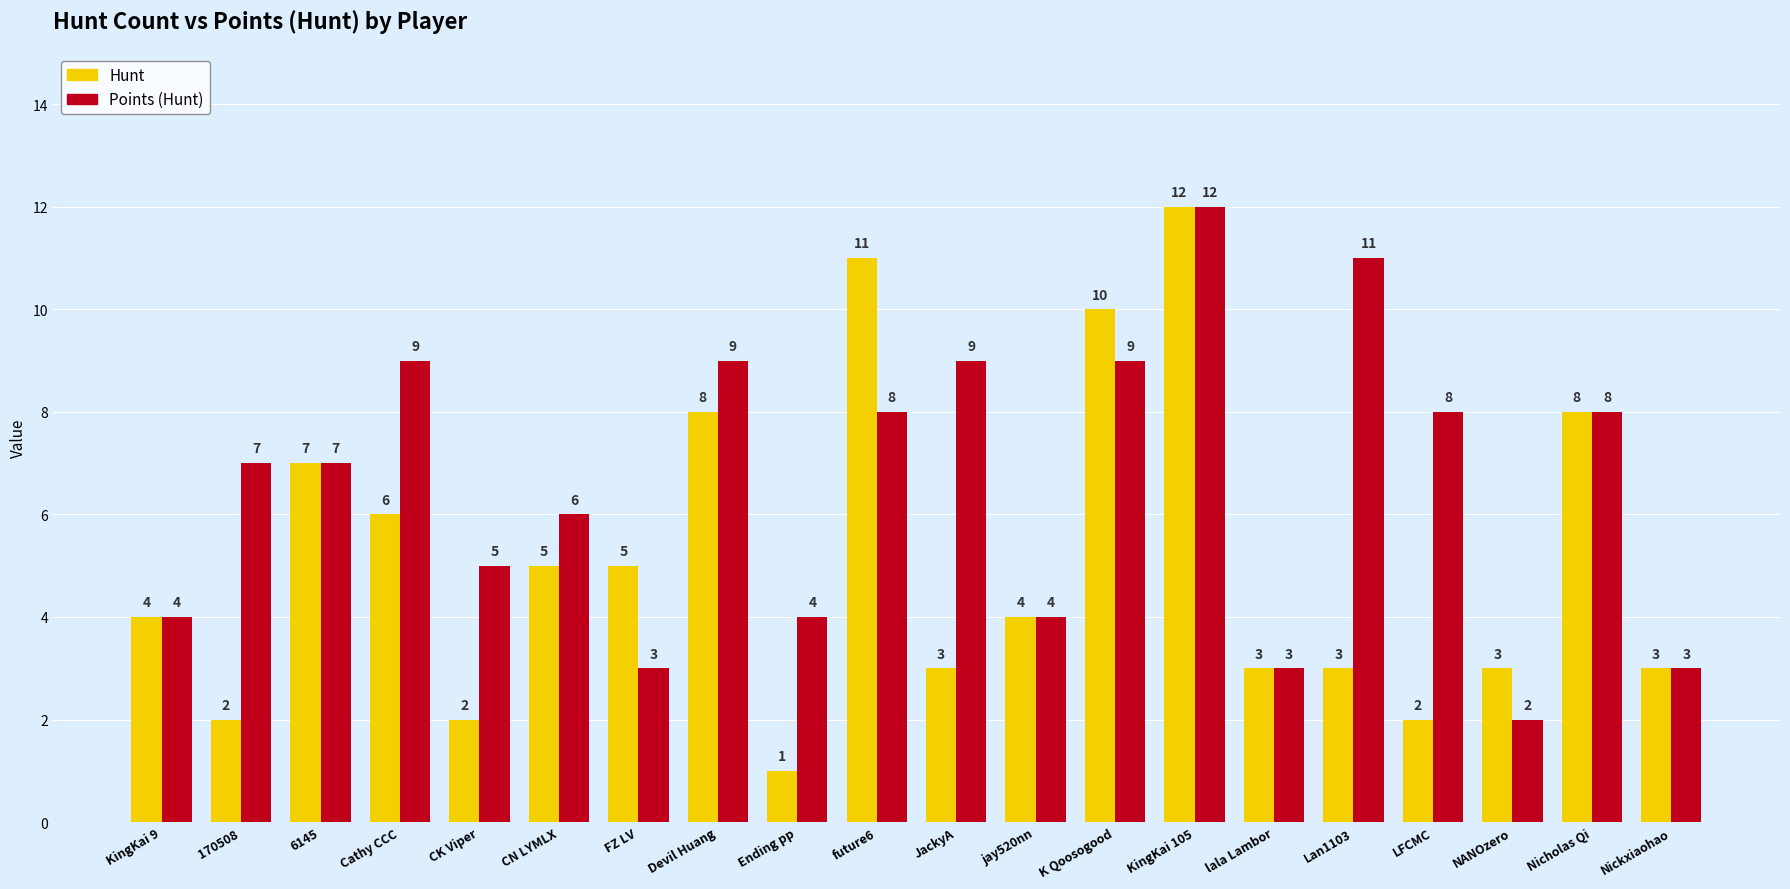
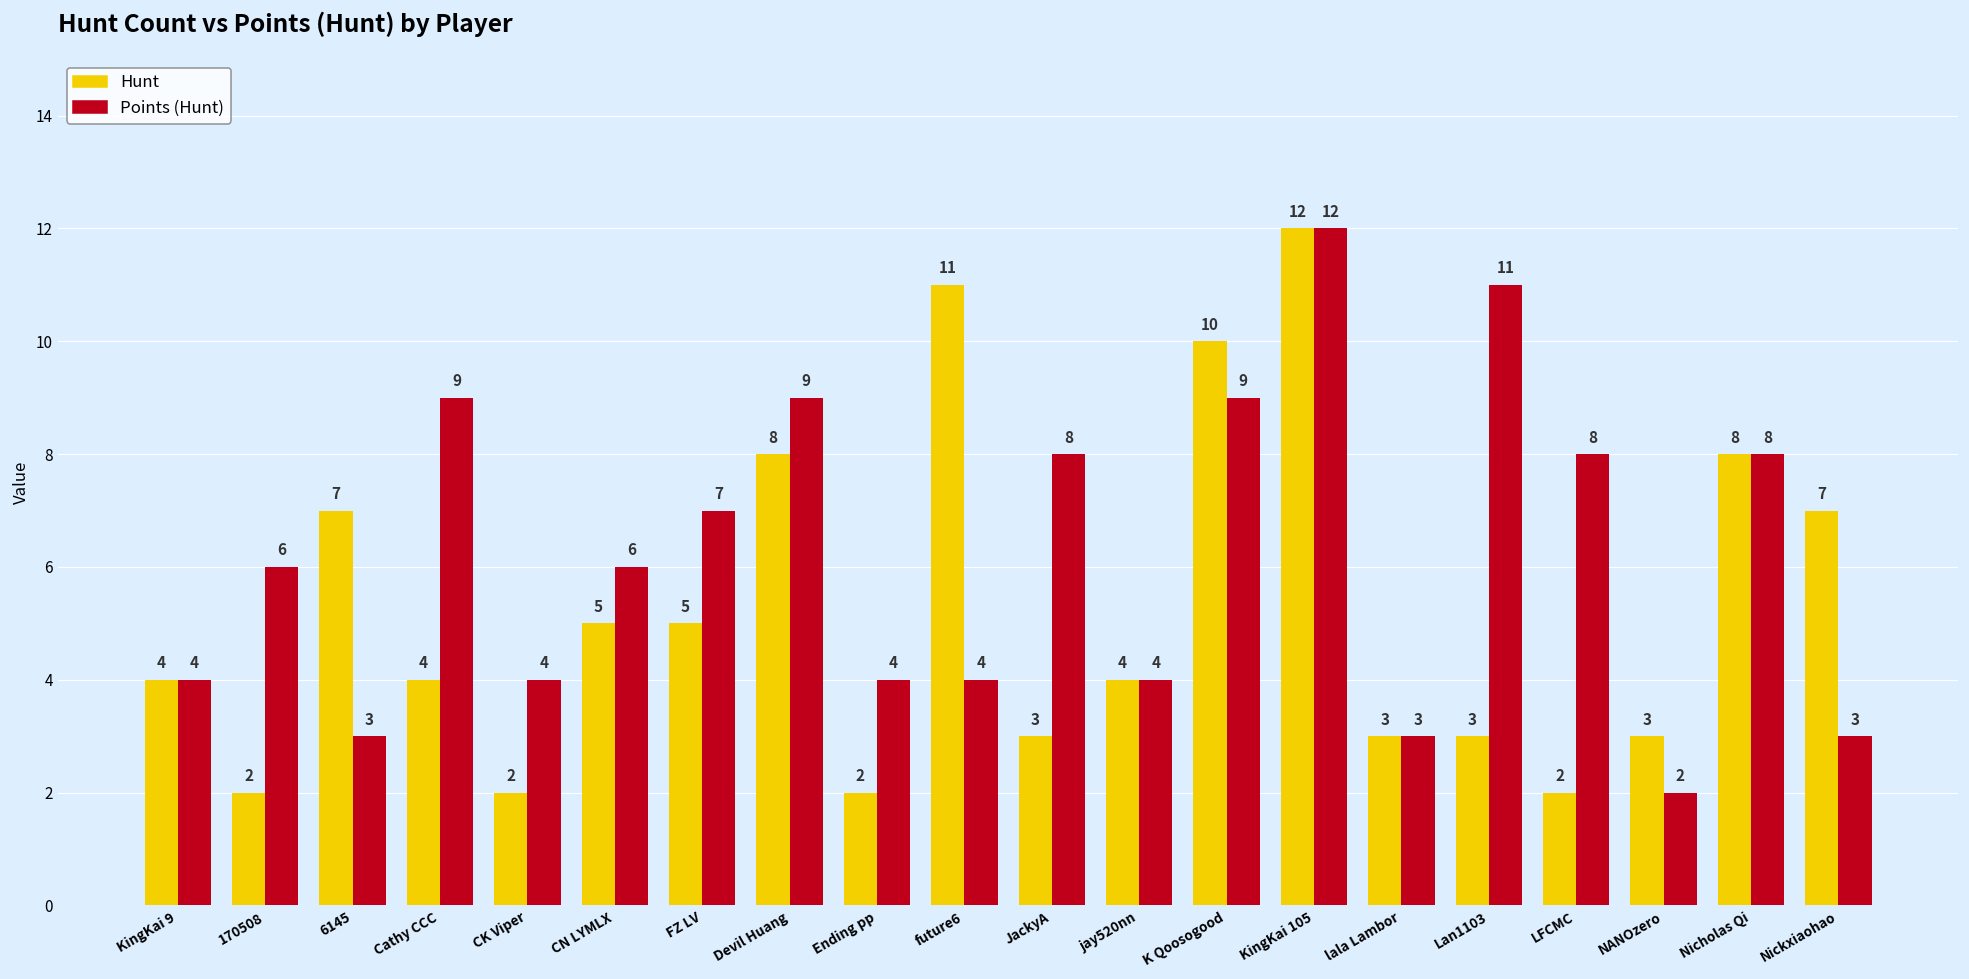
  {
    "Hunt": {
      "KingKai 9": 4,
      "170508": 2,
      "6145": 7,
-     "Cathy CCC": 6,
+     "Cathy CCC": 4,
      "CK Viper": 2,
      "CN LYMLX": 5,
      "FZ LV": 5,
      "Devil Huang": 8,
-     "Ending pp": 1,
+     "Ending pp": 2,
      "future6": 11,
      "JackyA": 3,
      "jay520nn": 4,
      "K Qoosogood": 10,
      "KingKai 105": 12,
      "lala Lambor": 3,
      "Lan1103": 3,
      "LFCMC": 2,
      "NANOzero": 3,
      "Nicholas Qi": 8,
-     "Nickxiaohao": 3
+     "Nickxiaohao": 7
    },
    "Points (Hunt)": {
      "KingKai 9": 4,
-     "170508": 7,
-     "6145": 7,
+     "170508": 6,
+     "6145": 3,
      "Cathy CCC": 9,
-     "CK Viper": 5,
+     "CK Viper": 4,
      "CN LYMLX": 6,
-     "FZ LV": 3,
+     "FZ LV": 7,
      "Devil Huang": 9,
      "Ending pp": 4,
-     "future6": 8,
-     "JackyA": 9,
+     "future6": 4,
+     "JackyA": 8,
      "jay520nn": 4,
      "K Qoosogood": 9,
      "KingKai 105": 12,
      "lala Lambor": 3,
      "Lan1103": 11,
      "LFCMC": 8,
      "NANOzero": 2,
      "Nicholas Qi": 8,
      "Nickxiaohao": 3
    }
  }
